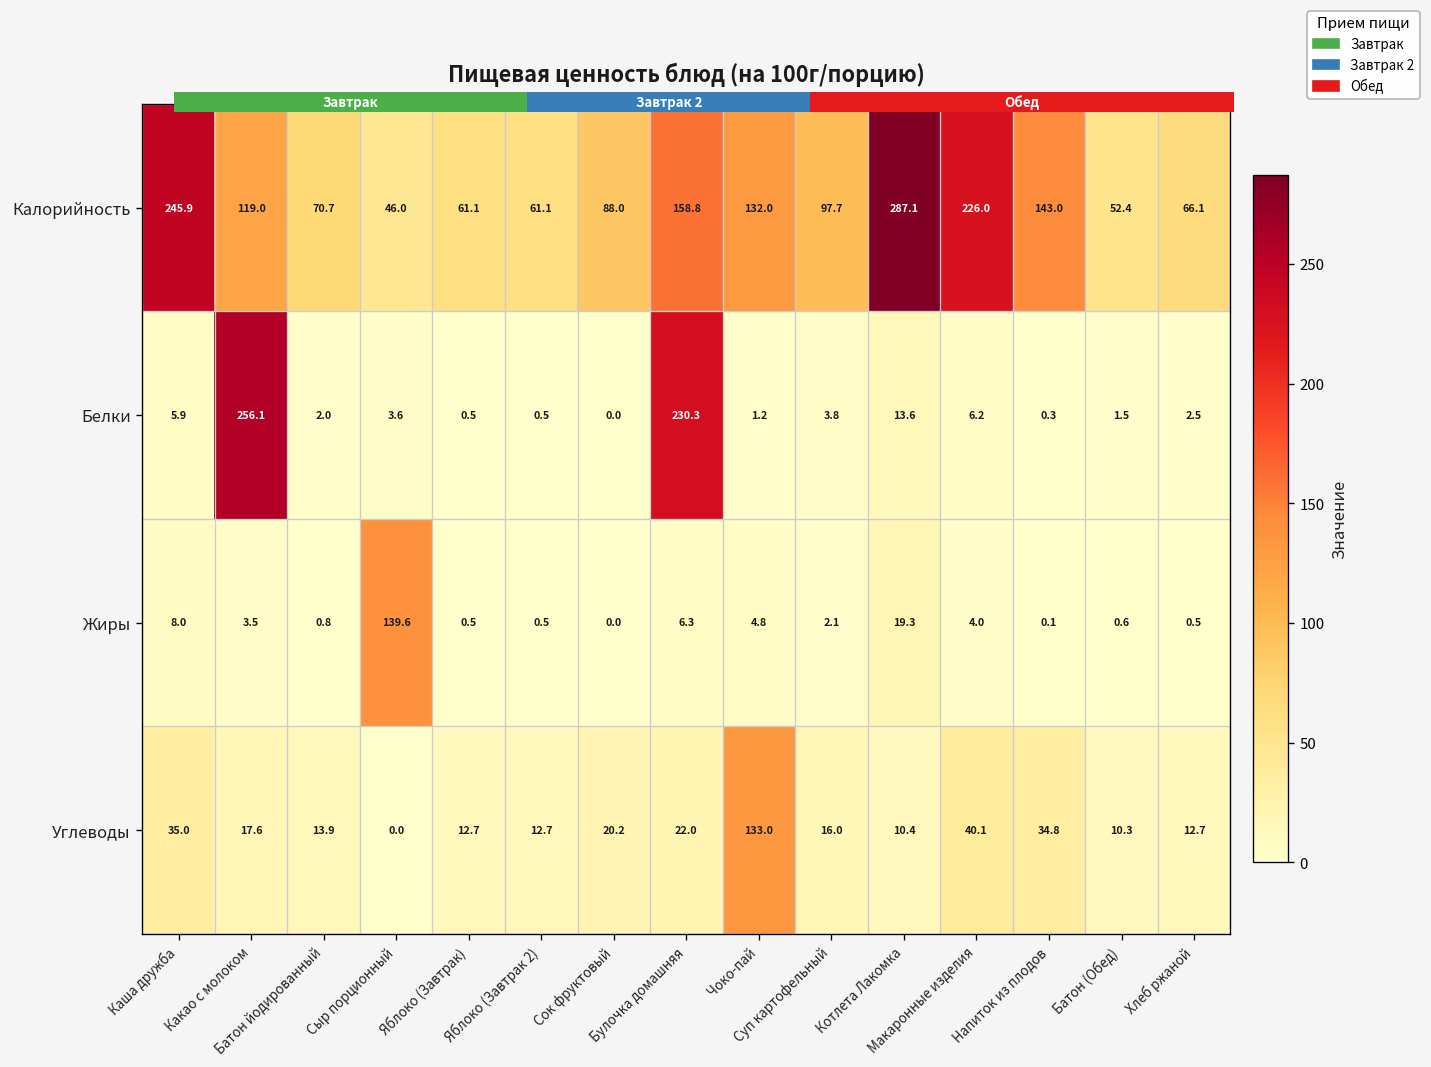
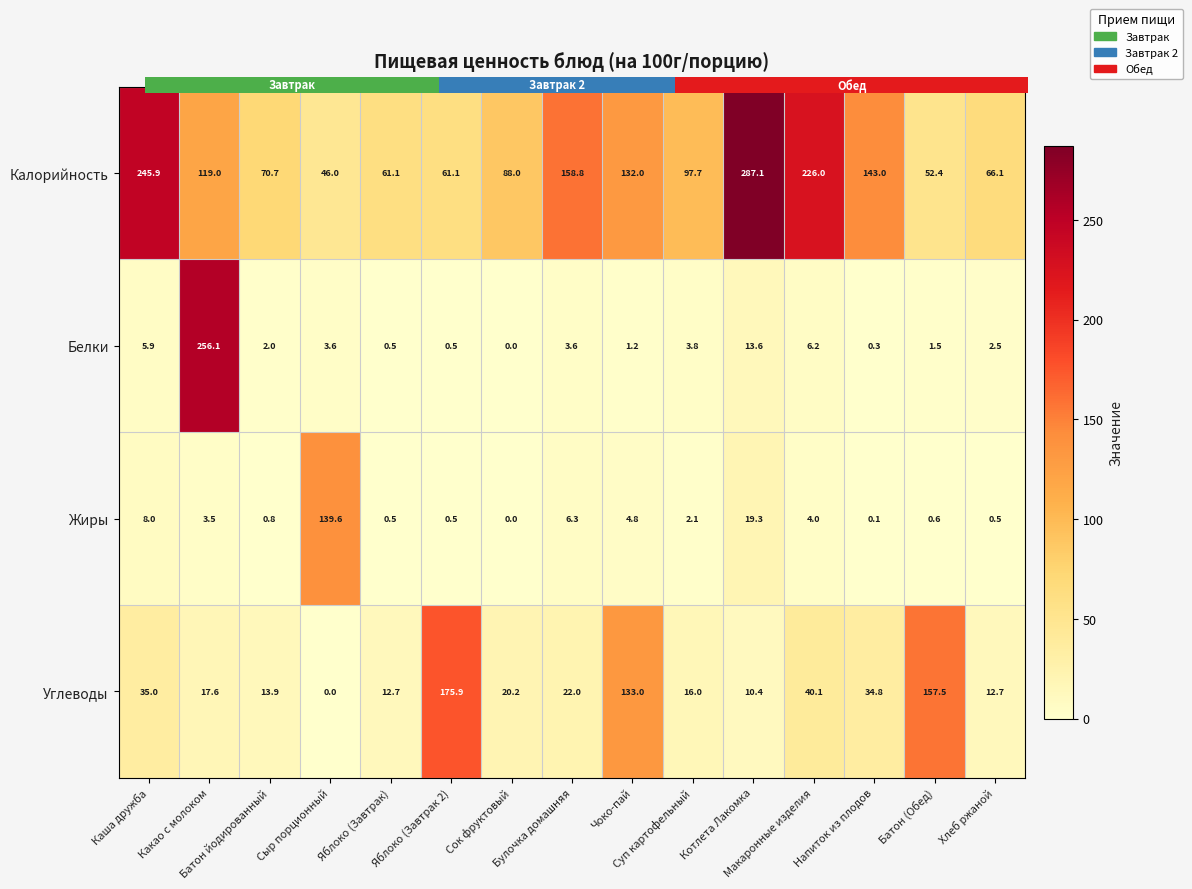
  {
    "Пищевая ценность блюд (на 100г/порцию)": {
      "Калорийность": {
        "Каша дружба": 245.9,
        "Какао с молоком": 119.0,
        "Батон йодированный": 70.7,
        "Сыр порционный": 46.0,
        "Яблоко (Завтрак)": 61.1,
        "Яблоко (Завтрак 2)": 61.1,
        "Сок фруктовый": 88.0,
        "Булочка домашняя": 158.8,
        "Чоко-пай": 132.0,
        "Суп картофельный": 97.7,
        "Котлета Лакомка": 287.1,
        "Макаронные изделия": 226.0,
        "Напиток из плодов": 143.0,
        "Батон (Обед)": 52.4,
        "Хлеб ржаной": 66.1
      },
      "Белки": {
        "Каша дружба": 5.9,
        "Какао с молоком": 256.1,
        "Батон йодированный": 2.0,
        "Сыр порционный": 3.6,
        "Яблоко (Завтрак)": 0.5,
        "Яблоко (Завтрак 2)": 0.5,
        "Сок фруктовый": 0.0,
-       "Булочка домашняя": 230.3,
+       "Булочка домашняя": 3.6,
        "Чоко-пай": 1.2,
        "Суп картофельный": 3.8,
        "Котлета Лакомка": 13.6,
        "Макаронные изделия": 6.2,
        "Напиток из плодов": 0.3,
        "Батон (Обед)": 1.5,
        "Хлеб ржаной": 2.5
      },
      "Жиры": {
        "Каша дружба": 8.0,
        "Какао с молоком": 3.5,
        "Батон йодированный": 0.8,
        "Сыр порционный": 139.6,
        "Яблоко (Завтрак)": 0.5,
        "Яблоко (Завтрак 2)": 0.5,
        "Сок фруктовый": 0.0,
        "Булочка домашняя": 6.3,
        "Чоко-пай": 4.8,
        "Суп картофельный": 2.1,
        "Котлета Лакомка": 19.3,
        "Макаронные изделия": 4.0,
        "Напиток из плодов": 0.1,
        "Батон (Обед)": 0.6,
        "Хлеб ржаной": 0.5
      },
      "Углеводы": {
        "Каша дружба": 35.0,
        "Какао с молоком": 17.6,
        "Батон йодированный": 13.9,
        "Сыр порционный": 0.0,
        "Яблоко (Завтрак)": 12.7,
-       "Яблоко (Завтрак 2)": 12.7,
+       "Яблоко (Завтрак 2)": 175.9,
        "Сок фруктовый": 20.2,
        "Булочка домашняя": 22.0,
        "Чоко-пай": 133.0,
        "Суп картофельный": 16.0,
        "Котлета Лакомка": 10.4,
        "Макаронные изделия": 40.1,
        "Напиток из плодов": 34.8,
-       "Батон (Обед)": 10.3,
+       "Батон (Обед)": 157.5,
        "Хлеб ржаной": 12.7
      }
    }
  }
